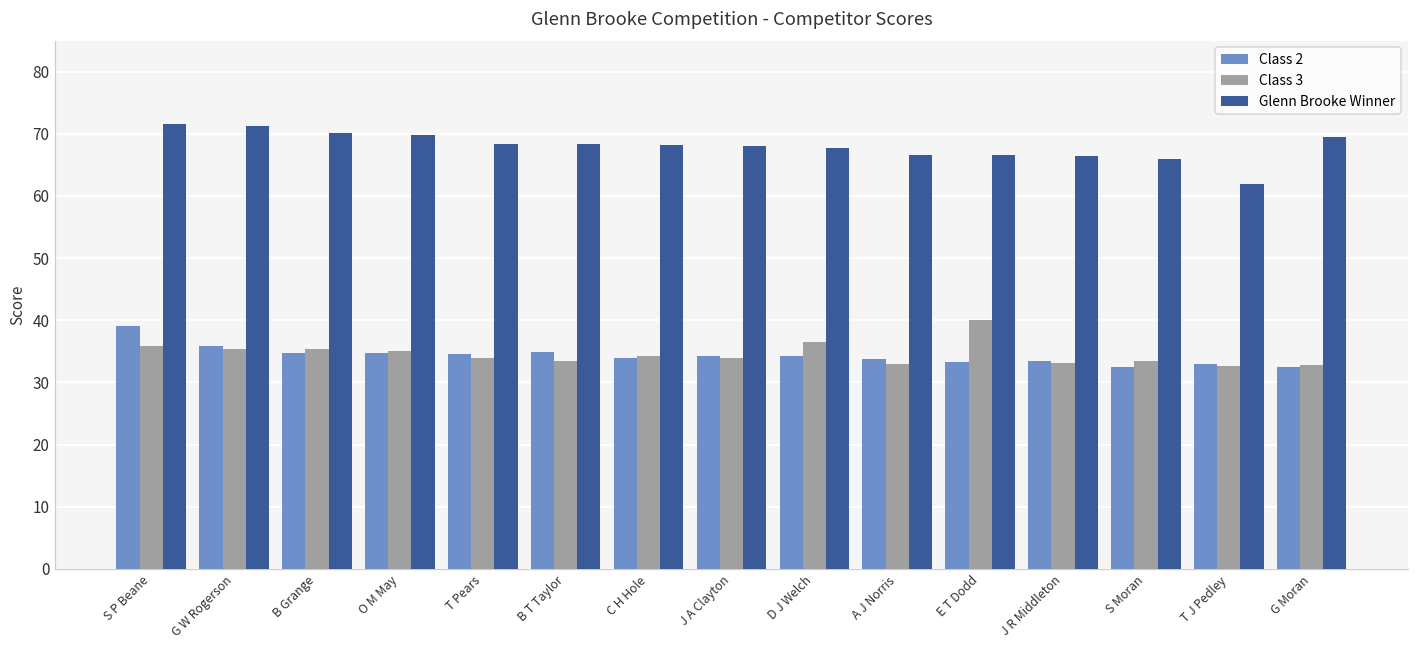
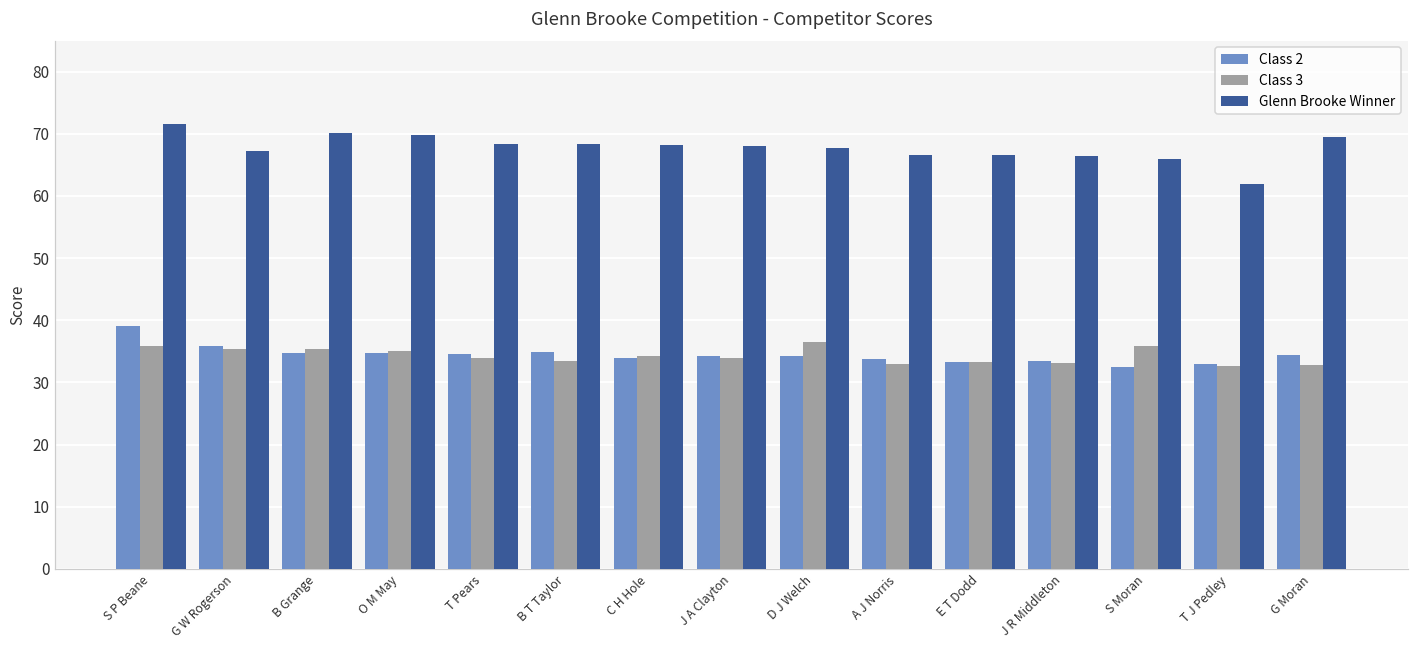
  {
    "Class 2": {
      "S P Beane": 39,
      "G W Rogerson": 36,
      "B Grange": 35,
      "O M May": 35,
      "T Pears": 35,
      "B T Taylor": 35,
      "C H Hole": 34,
      "J A Clayton": 34,
      "D J Welch": 34,
      "A J Norris": 34,
      "E T Dodd": 33,
      "J R Middleton": 33,
      "S Moran": 33,
      "T J Pedley": 33,
-     "G Moran": 32
+     "G Moran": 34
    },
    "Class 3": {
      "S P Beane": 36,
      "G W Rogerson": 35,
      "B Grange": 35,
      "O M May": 35,
      "T Pears": 34,
      "B T Taylor": 34,
      "C H Hole": 34,
      "J A Clayton": 34,
      "D J Welch": 37,
      "A J Norris": 33,
-     "E T Dodd": 40,
+     "E T Dodd": 33,
      "J R Middleton": 33,
-     "S Moran": 33,
+     "S Moran": 36,
      "T J Pedley": 33,
      "G Moran": 33
    },
    "Glenn Brooke Winner": {
      "S P Beane": 72,
-     "G W Rogerson": 71,
+     "G W Rogerson": 67,
      "B Grange": 70,
      "O M May": 70,
      "T Pears": 68,
      "B T Taylor": 68,
      "C H Hole": 68,
      "J A Clayton": 68,
      "D J Welch": 68,
      "A J Norris": 67,
      "E T Dodd": 67,
      "J R Middleton": 67,
      "S Moran": 66,
      "T J Pedley": 62,
      "G Moran": 70
    }
  }
